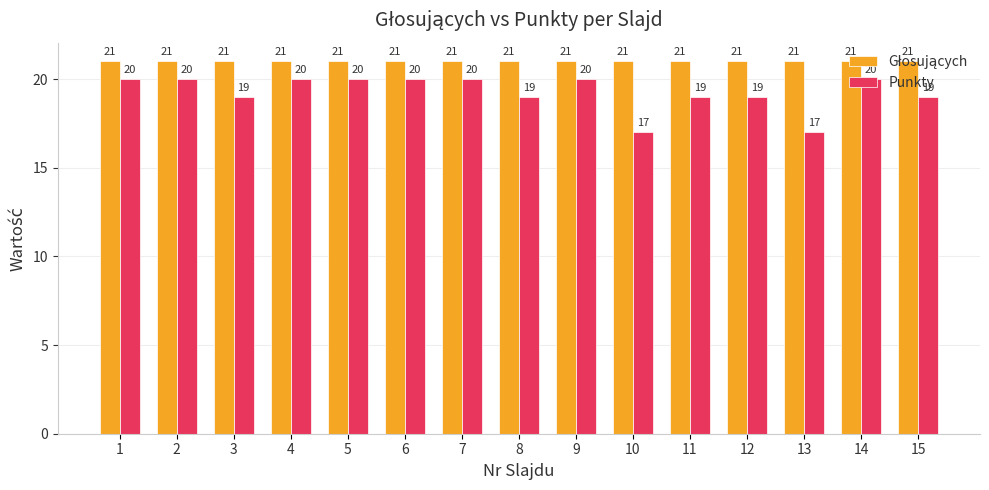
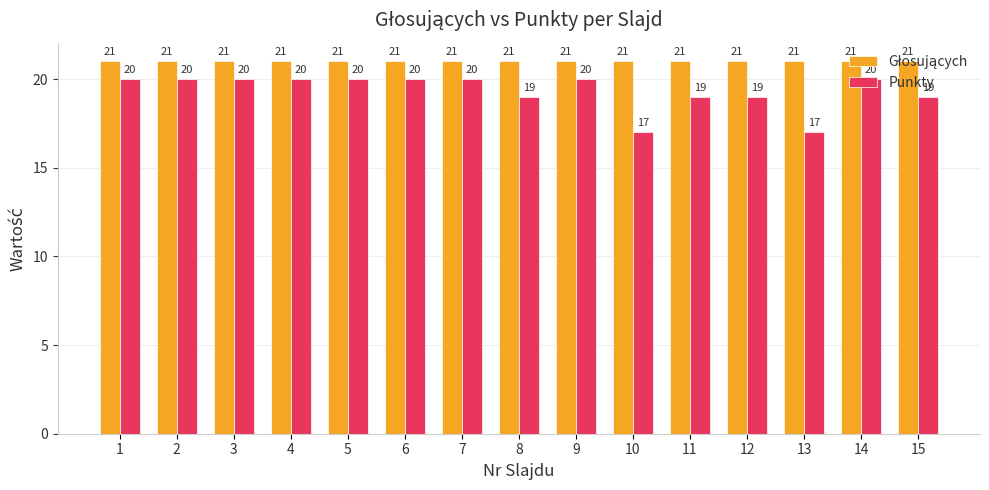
  {
    "Głosujących": {
      "1": 21,
      "2": 21,
      "3": 21,
      "4": 21,
      "5": 21,
      "6": 21,
      "7": 21,
      "8": 21,
      "9": 21,
      "10": 21,
      "11": 21,
      "12": 21,
      "13": 21,
      "14": 21,
      "15": 21
    },
    "Punkty": {
      "1": 20,
      "2": 20,
-     "3": 19,
+     "3": 20,
      "4": 20,
      "5": 20,
      "6": 20,
      "7": 20,
      "8": 19,
      "9": 20,
      "10": 17,
      "11": 19,
      "12": 19,
      "13": 17,
      "14": 20,
      "15": 19
    }
  }
